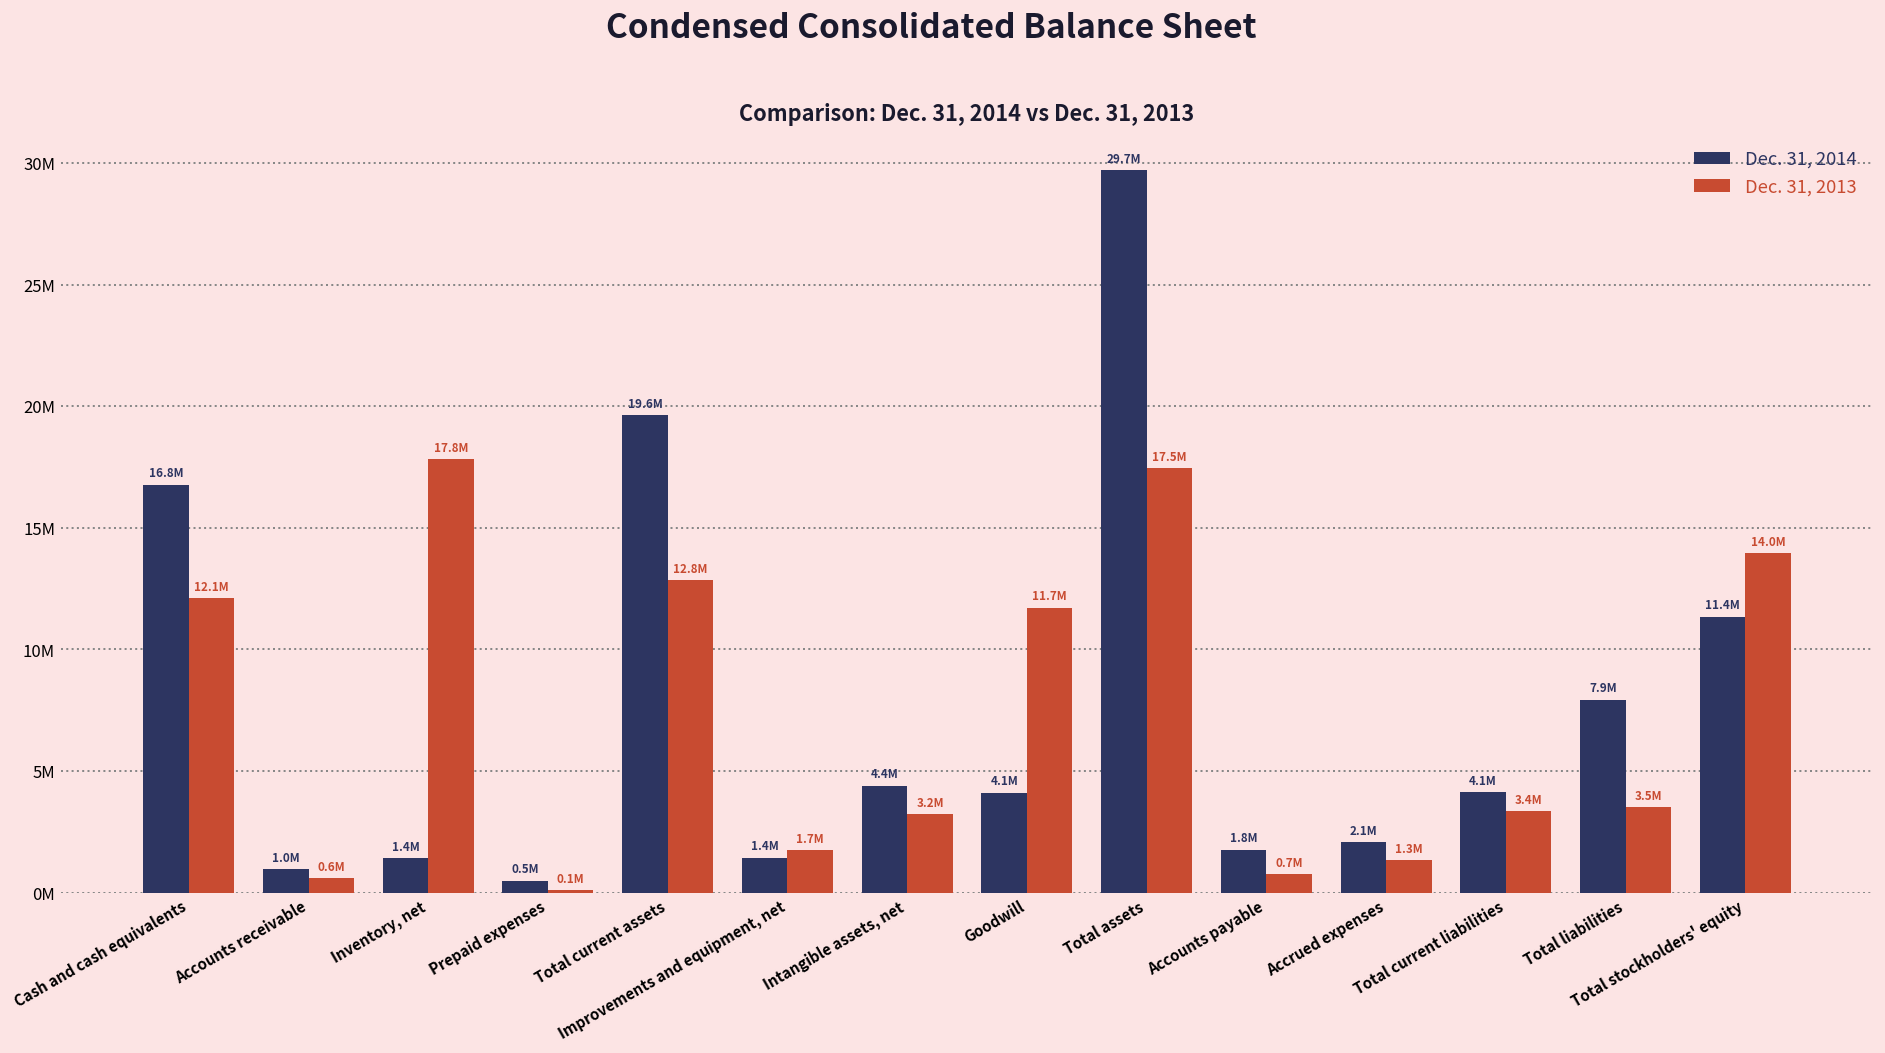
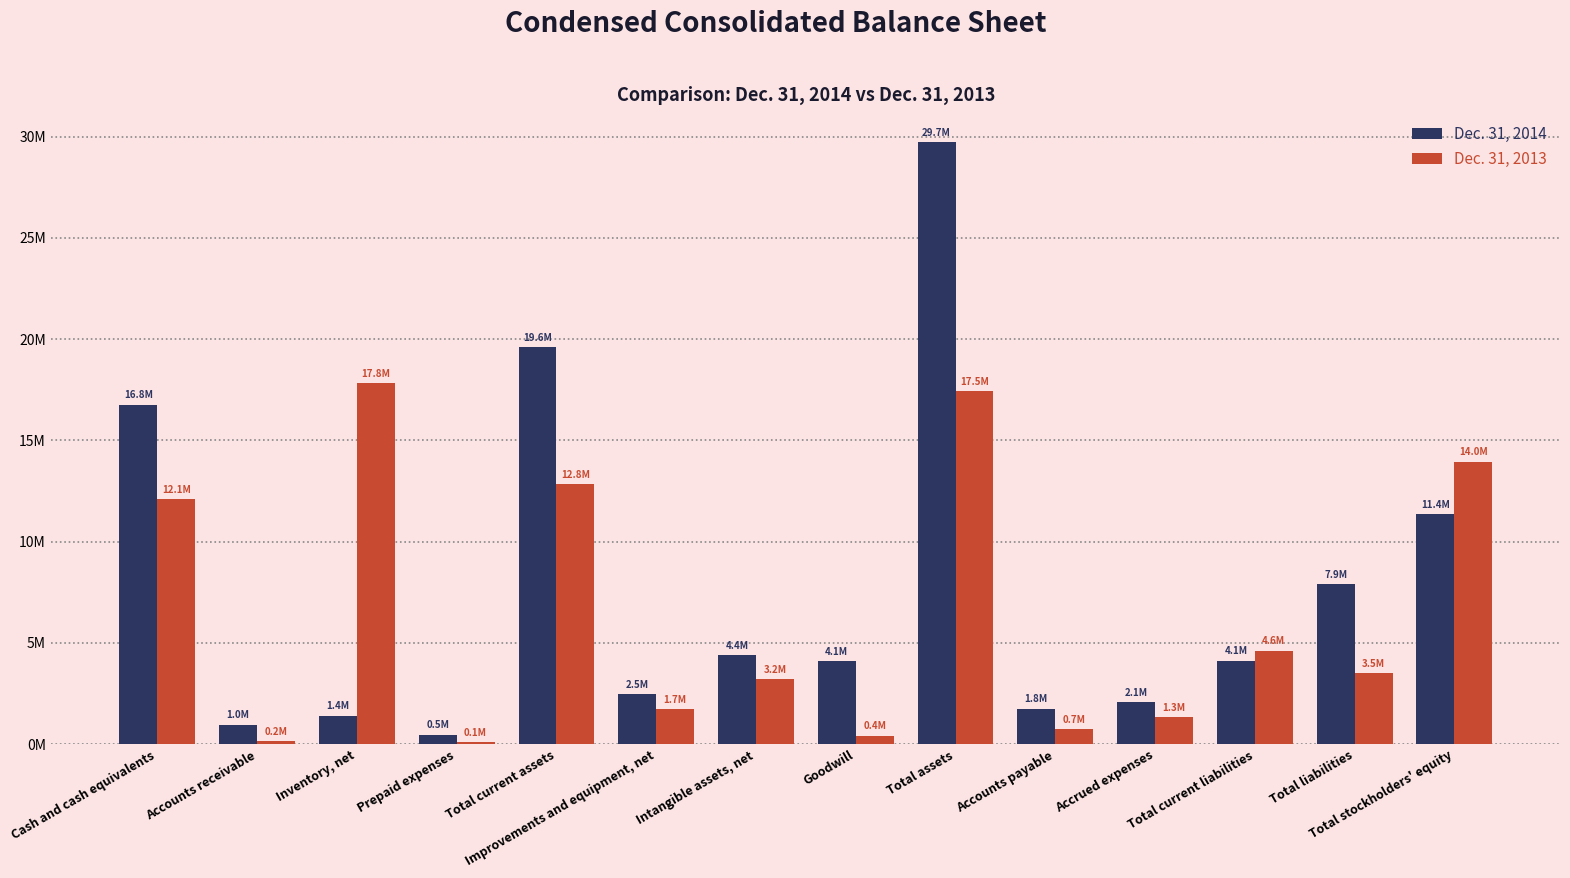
  {
    "Dec. 31, 2014": {
      "Cash and cash equivalents": "16.8M",
      "Accounts receivable": "1.0M",
      "Inventory, net": "1.4M",
      "Prepaid expenses": "0.5M",
      "Total current assets": "19.6M",
-     "Improvements and equipment, net": "1.4M",
+     "Improvements and equipment, net": "2.5M",
      "Intangible assets, net": "4.4M",
      "Goodwill": "4.1M",
      "Total assets": "29.7M",
      "Accounts payable": "1.8M",
      "Accrued expenses": "2.1M",
      "Total current liabilities": "4.1M",
      "Total liabilities": "7.9M",
      "Total stockholders' equity": "11.4M"
    },
    "Dec. 31, 2013": {
      "Cash and cash equivalents": "12.1M",
-     "Accounts receivable": "0.6M",
+     "Accounts receivable": "0.2M",
      "Inventory, net": "17.8M",
      "Prepaid expenses": "0.1M",
      "Total current assets": "12.8M",
      "Improvements and equipment, net": "1.7M",
      "Intangible assets, net": "3.2M",
-     "Goodwill": "11.7M",
+     "Goodwill": "0.4M",
      "Total assets": "17.5M",
      "Accounts payable": "0.7M",
      "Accrued expenses": "1.3M",
-     "Total current liabilities": "3.4M",
+     "Total current liabilities": "4.6M",
      "Total liabilities": "3.5M",
      "Total stockholders' equity": "14.0M"
    }
  }
